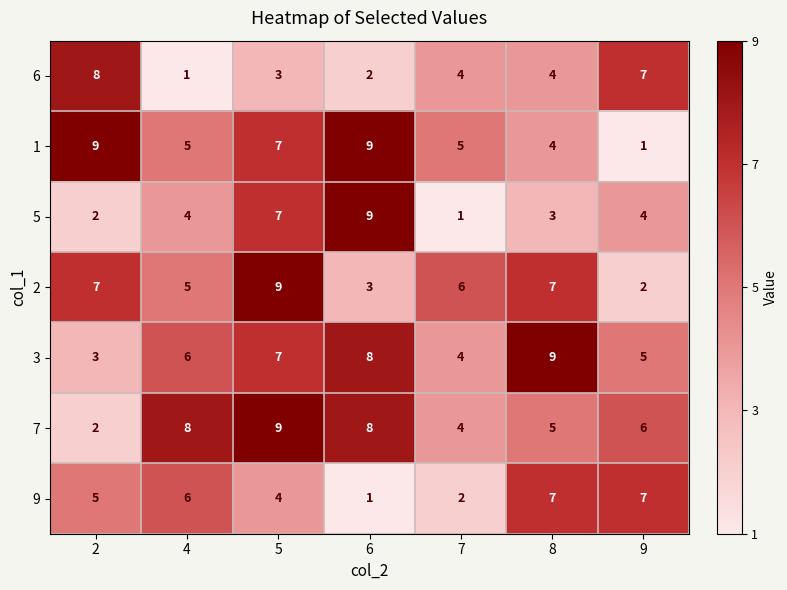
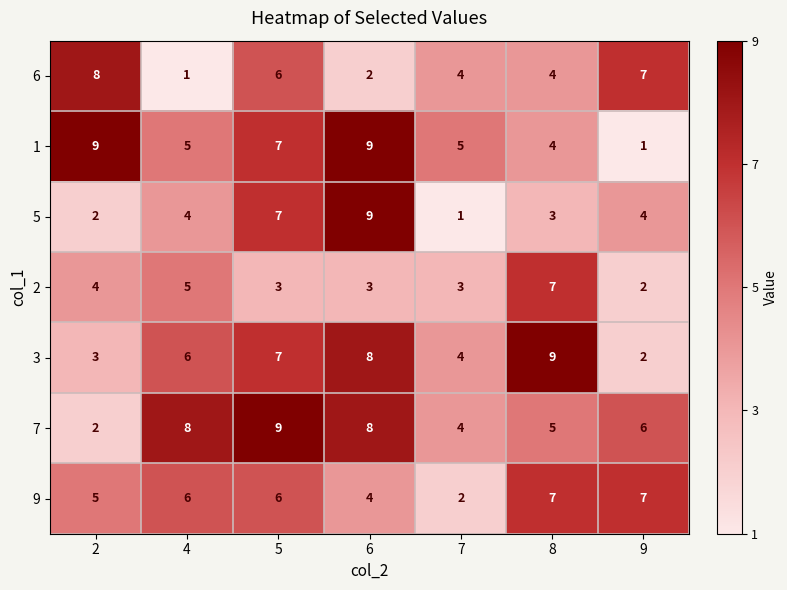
  {
    "6": {
      "2": 8,
      "4": 1,
-     "5": 3,
+     "5": 6,
      "6": 2,
      "7": 4,
      "8": 4,
      "9": 7
    },
    "1": {
      "2": 9,
      "4": 5,
      "5": 7,
      "6": 9,
      "7": 5,
      "8": 4,
      "9": 1
    },
    "5": {
      "2": 2,
      "4": 4,
      "5": 7,
      "6": 9,
      "7": 1,
      "8": 3,
      "9": 4
    },
    "2": {
-     "2": 7,
+     "2": 4,
      "4": 5,
-     "5": 9,
+     "5": 3,
      "6": 3,
-     "7": 6,
+     "7": 3,
      "8": 7,
      "9": 2
    },
    "3": {
      "2": 3,
      "4": 6,
      "5": 7,
      "6": 8,
      "7": 4,
      "8": 9,
-     "9": 5
+     "9": 2
    },
    "7": {
      "2": 2,
      "4": 8,
      "5": 9,
      "6": 8,
      "7": 4,
      "8": 5,
      "9": 6
    },
    "9": {
      "2": 5,
      "4": 6,
-     "5": 4,
-     "6": 1,
+     "5": 6,
+     "6": 4,
      "7": 2,
      "8": 7,
      "9": 7
    }
  }
